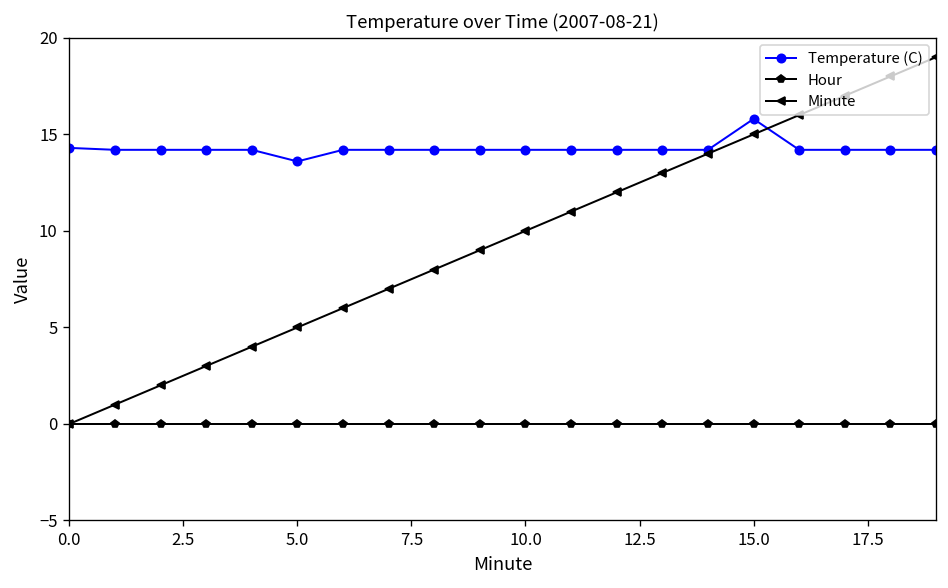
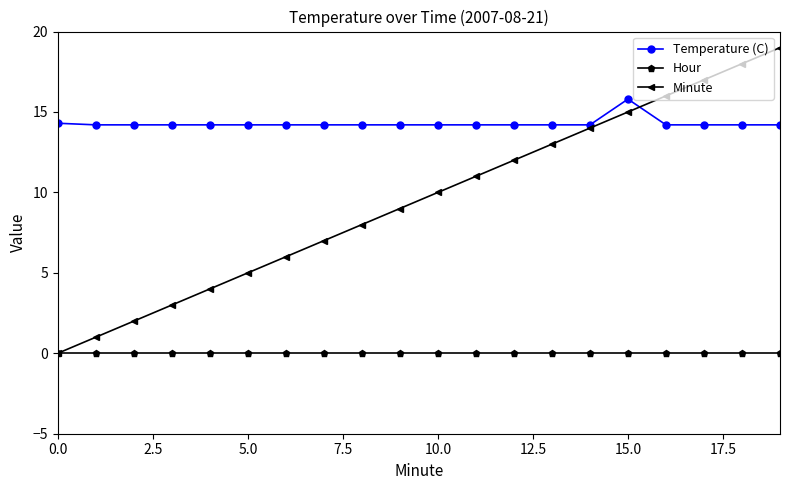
  {
    "Temperature (C)": {
      "0.0": 14.3,
-     "5.0": 13.6,
+     "5.0": 14.2,
      "10.0": 14.2,
      "15.0": 15.8
    }
  }
